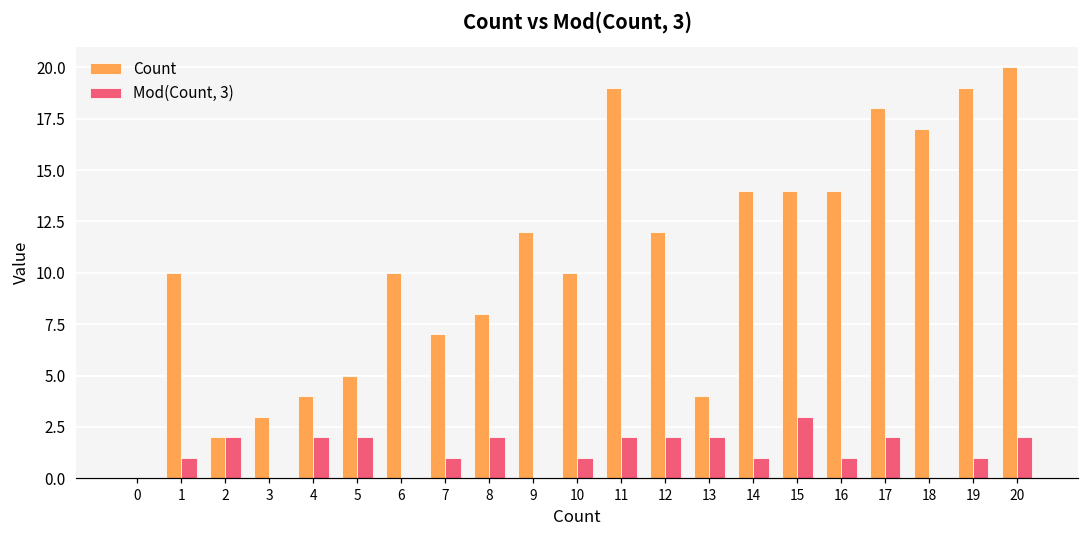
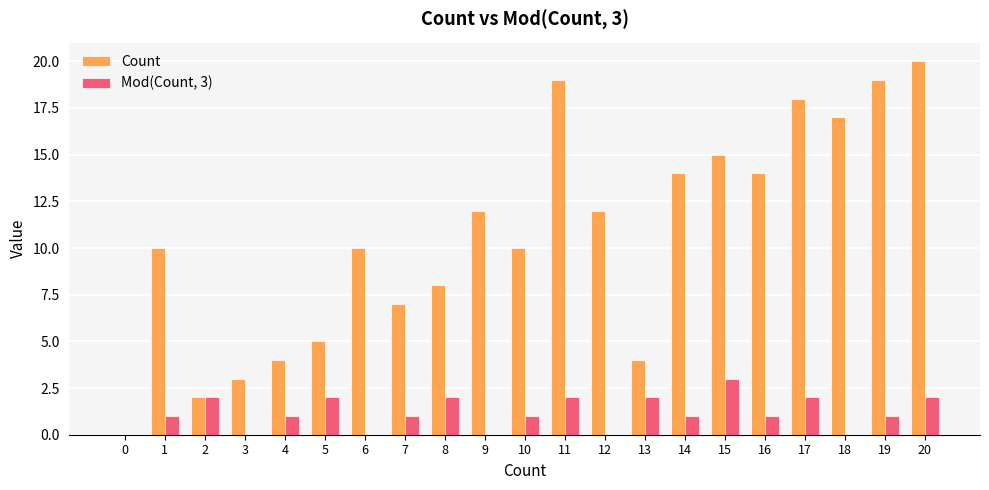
  {
    "Count": {
      "0": 0,
      "1": 10,
      "2": 2,
      "3": 3,
      "4": 4,
      "5": 5,
      "6": 10,
      "7": 7,
      "8": 8,
      "9": 12,
      "10": 10,
      "11": 19,
      "12": 12,
      "13": 4,
      "14": 14,
-     "15": 14,
+     "15": 15,
      "16": 14,
      "17": 18,
      "18": 17,
      "19": 19,
      "20": 20
    },
    "Mod(Count, 3)": {
      "0": 0,
      "1": 1,
      "2": 2,
      "3": 0,
-     "4": 2,
+     "4": 1,
      "5": 2,
      "6": 0,
      "7": 1,
      "8": 2,
      "9": 0,
      "10": 1,
      "11": 2,
-     "12": 2,
+     "12": 0,
      "13": 2,
      "14": 1,
      "15": 3,
      "16": 1,
      "17": 2,
      "18": 0,
      "19": 1,
      "20": 2
    }
  }
